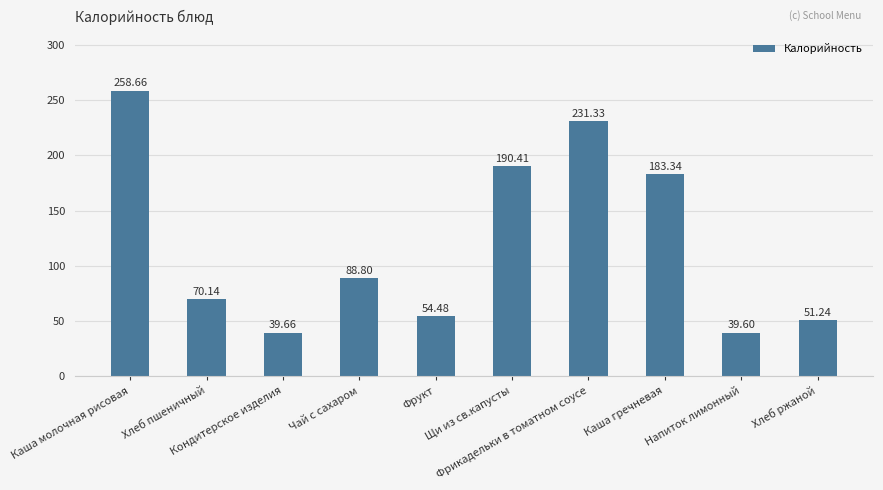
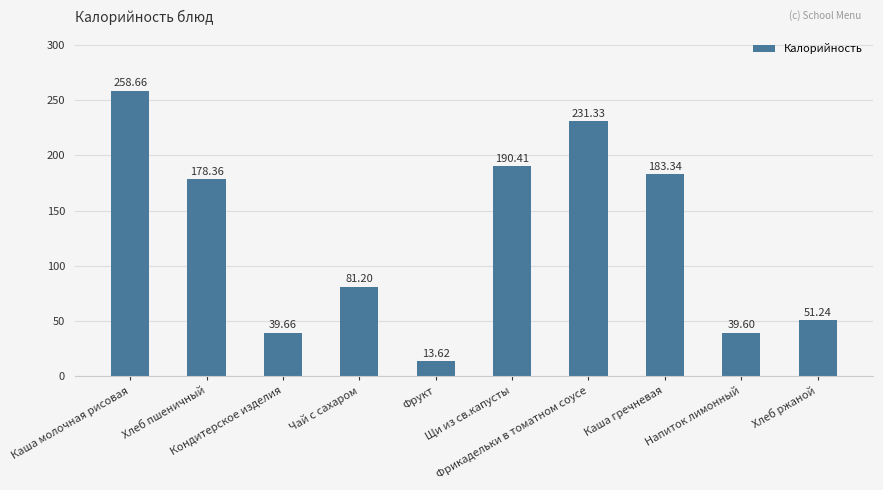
  {
    "Каша молочная рисовая": 258.66,
-   "Хлеб пшеничный": 70.14,
+   "Хлеб пшеничный": 178.36,
    "Кондитерское изделия": 39.66,
-   "Чай с сахаром": 88.80,
-   "Фрукт": 54.48,
+   "Чай с сахаром": 81.20,
+   "Фрукт": 13.62,
    "Щи из св.капусты": 190.41,
    "Фрикадельки в томатном соусе": 231.33,
    "Каша гречневая": 183.34,
    "Напиток лимонный": 39.60,
    "Хлеб ржаной": 51.24
  }
